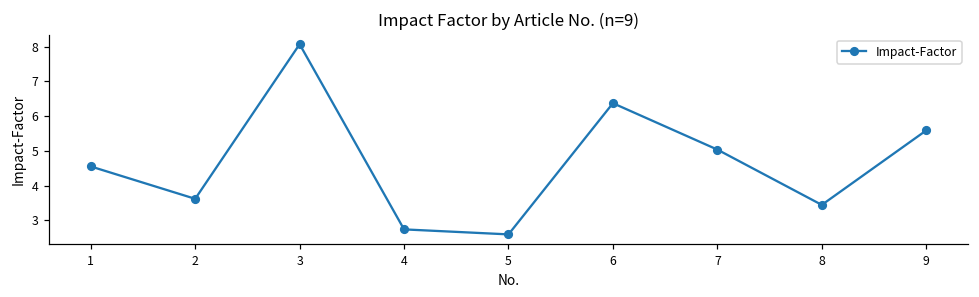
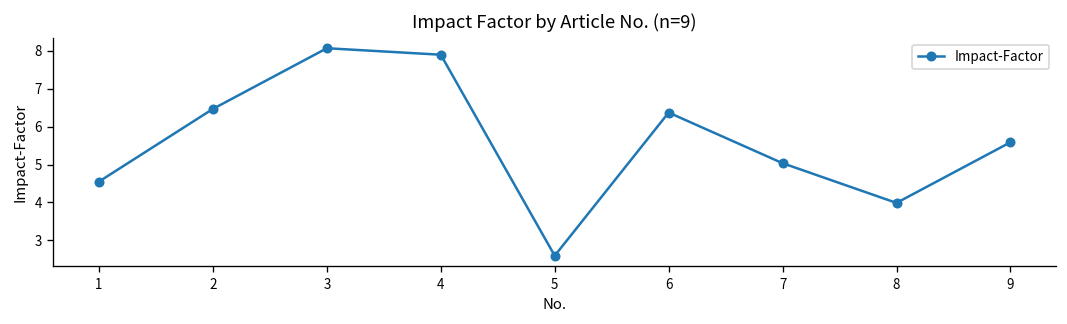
  {
    "1": 4.6,
-   "2": 3.6,
+   "2": 6.5,
    "3": 8.1,
-   "4": 2.7,
+   "4": 7.9,
    "5": 2.6,
    "6": 6.4,
    "7": 5.0,
-   "8": 3.4,
+   "8": 4.0,
    "9": 5.6
  }
